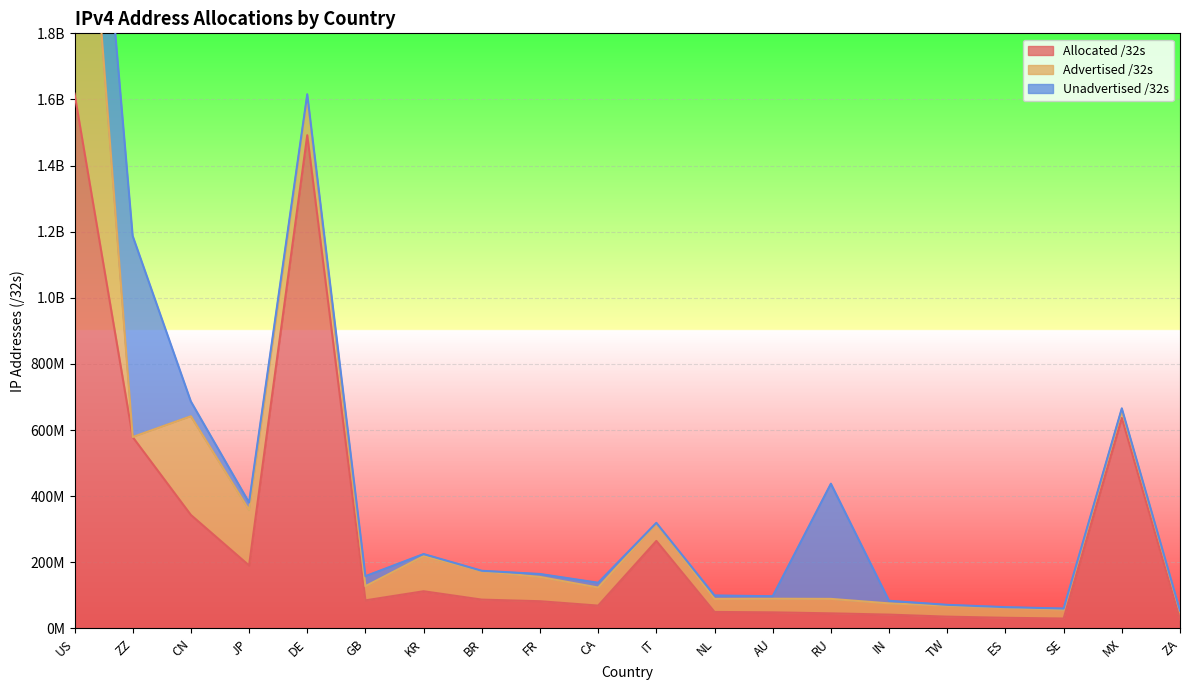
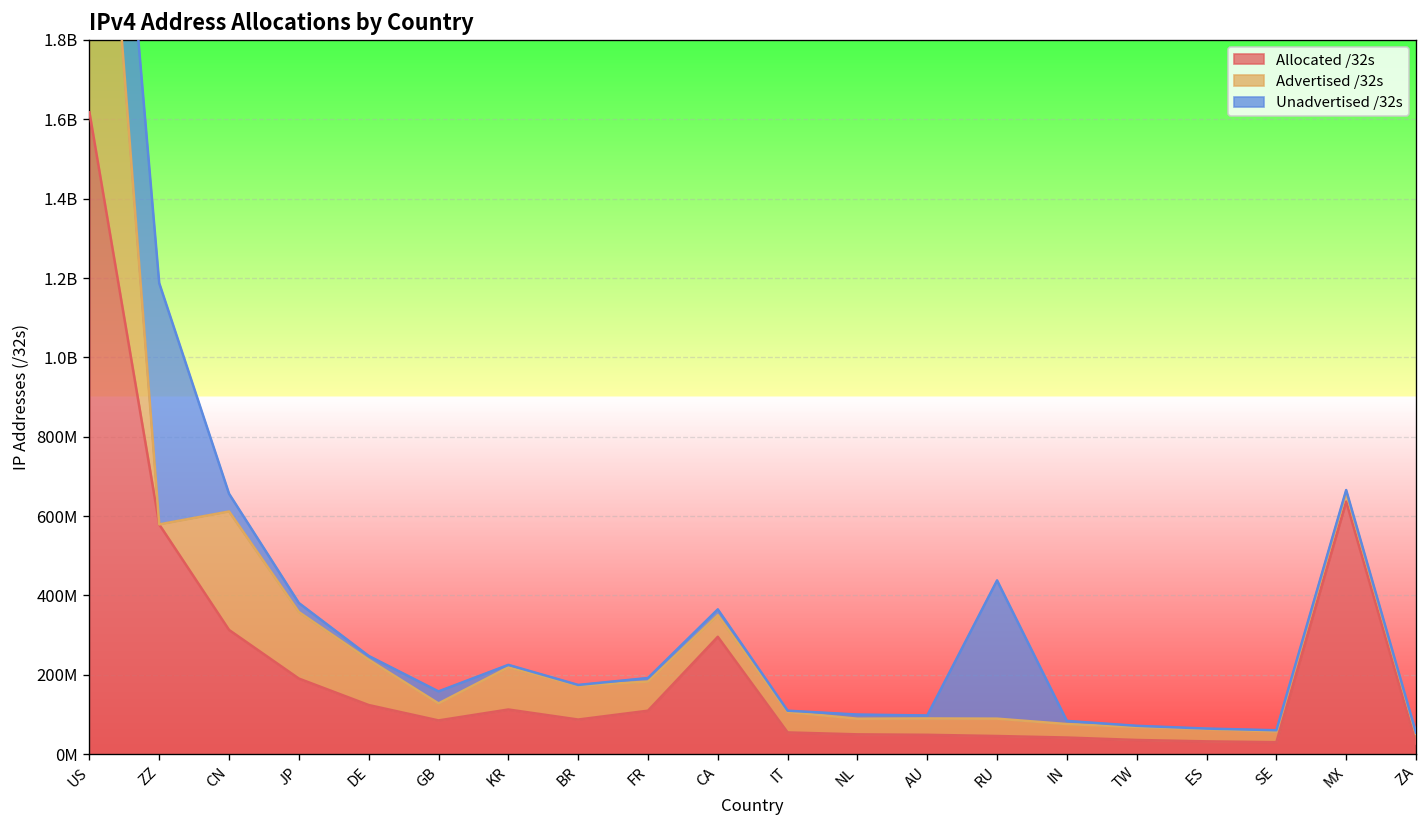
  {
    "Allocated /32s": {
      "US": 1620000000,
-     "CN": 340000000,
+     "CN": 310000000,
      "JP": 190000000,
-     "DE": 1490000000,
+     "DE": 120000000,
      "GB": 80000000,
      "KR": 110000000,
      "BR": 90000000,
-     "FR": 80000000,
-     "CA": 70000000,
-     "IT": 260000000,
+     "FR": 110000000,
+     "CA": 300000000,
+     "IT": 50000000,
      "NL": 50000000,
      "AU": 50000000,
      "RU": 50000000,
      "IN": 40000000,
      "TW": 40000000,
      "ES": 30000000,
      "SE": 30000000,
      "MX": 640000000,
      "ZA": 30000000
    },
    "Advertised /32s": {
      "CN": 300000000,
      "JP": 170000000,
      "DE": 110000000,
      "GB": 40000000,
      "FR": 70000000,
      "CA": 50000000,
      "NL": 40000000,
      "RU": 40000000,
      "IN": 30000000
    },
    "Unadvertised /32s": {
      "ZZ": 610000000,
      "CN": 40000000,
      "JP": 20000000,
      "DE": 10000000,
      "GB": 30000000,
      "FR": 10000000,
      "CA": 10000000,
      "NL": 10000000,
      "RU": 350000000,
      "IN": 10000000
    }
  }
